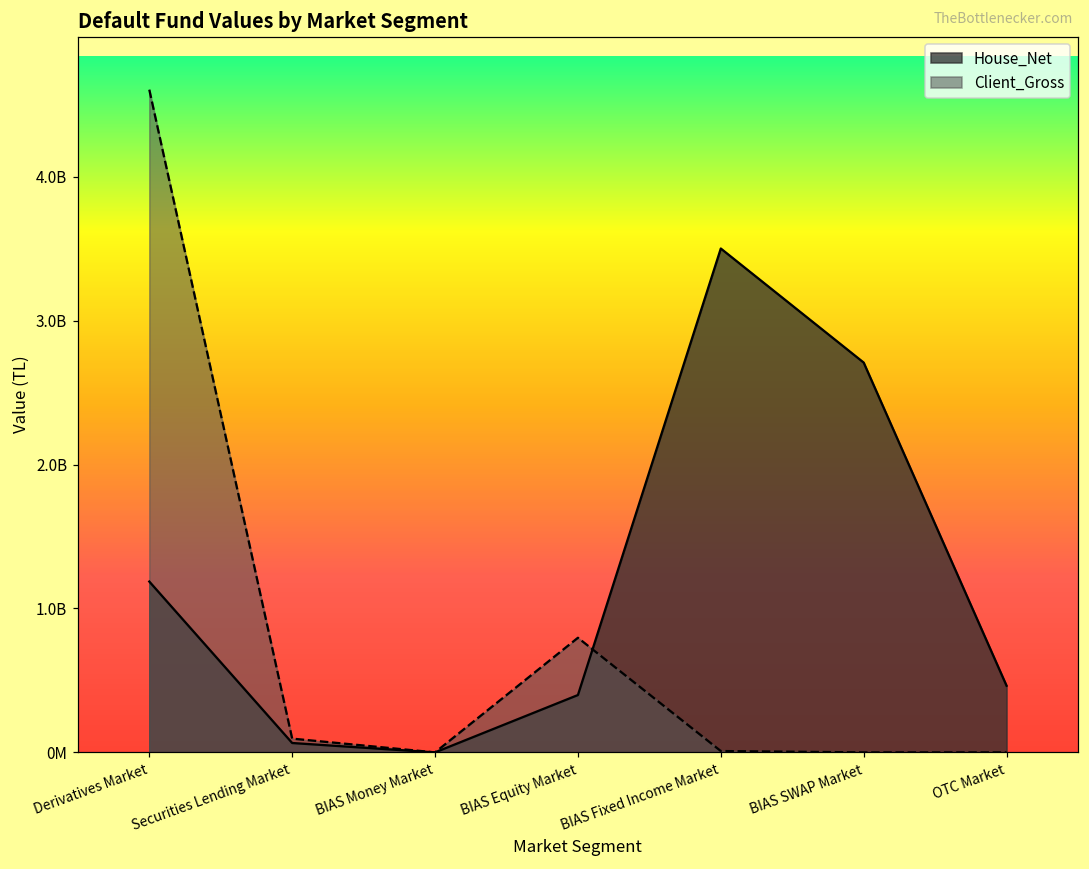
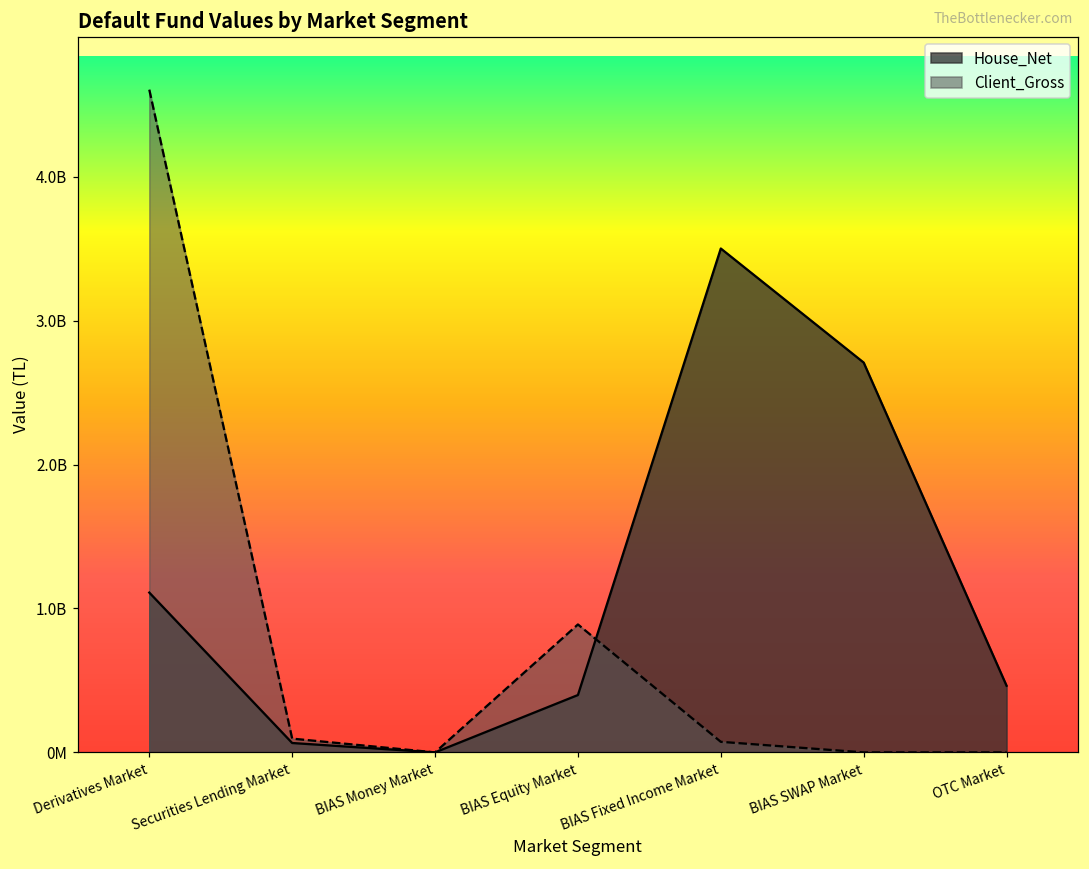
  {
    "House_Net": {
-     "Derivatives Market": 1190000000,
+     "Derivatives Market": 1110000000,
      "Securities Lending Market": 70000000,
      "BIAS Equity Market": 400000000,
      "BIAS Fixed Income Market": 3500000000,
      "BIAS SWAP Market": 2710000000,
      "OTC Market": 460000000
    },
    "Client_Gross": {
      "Derivatives Market": 4600000000,
      "Securities Lending Market": 100000000,
-     "BIAS Equity Market": 800000000,
-     "BIAS Fixed Income Market": 10000000,
+     "BIAS Equity Market": 890000000,
+     "BIAS Fixed Income Market": 70000000,
      "BIAS SWAP Market": 0,
      "OTC Market": 0
    }
  }
